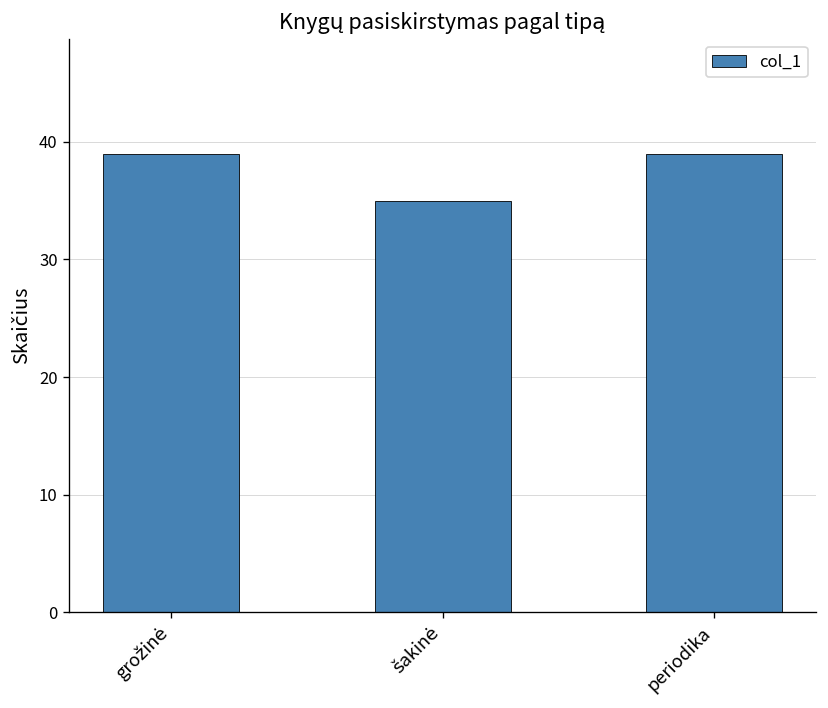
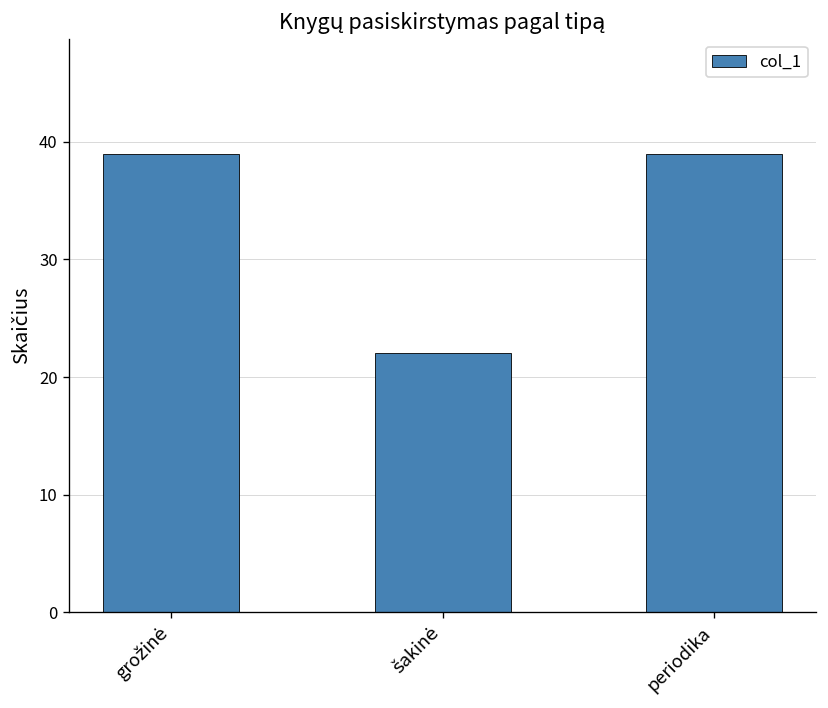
  {
    "grožinė": 39,
-   "šakinė": 35,
+   "šakinė": 22,
    "periodika": 39
  }
